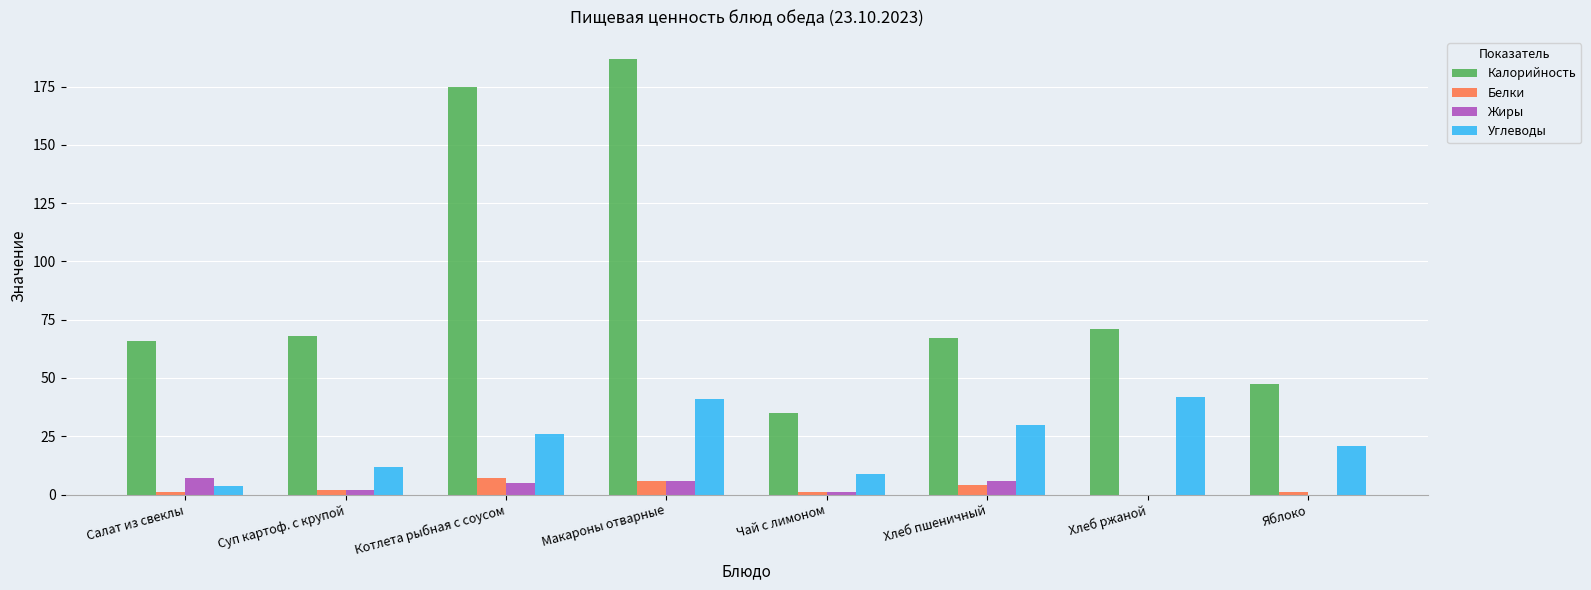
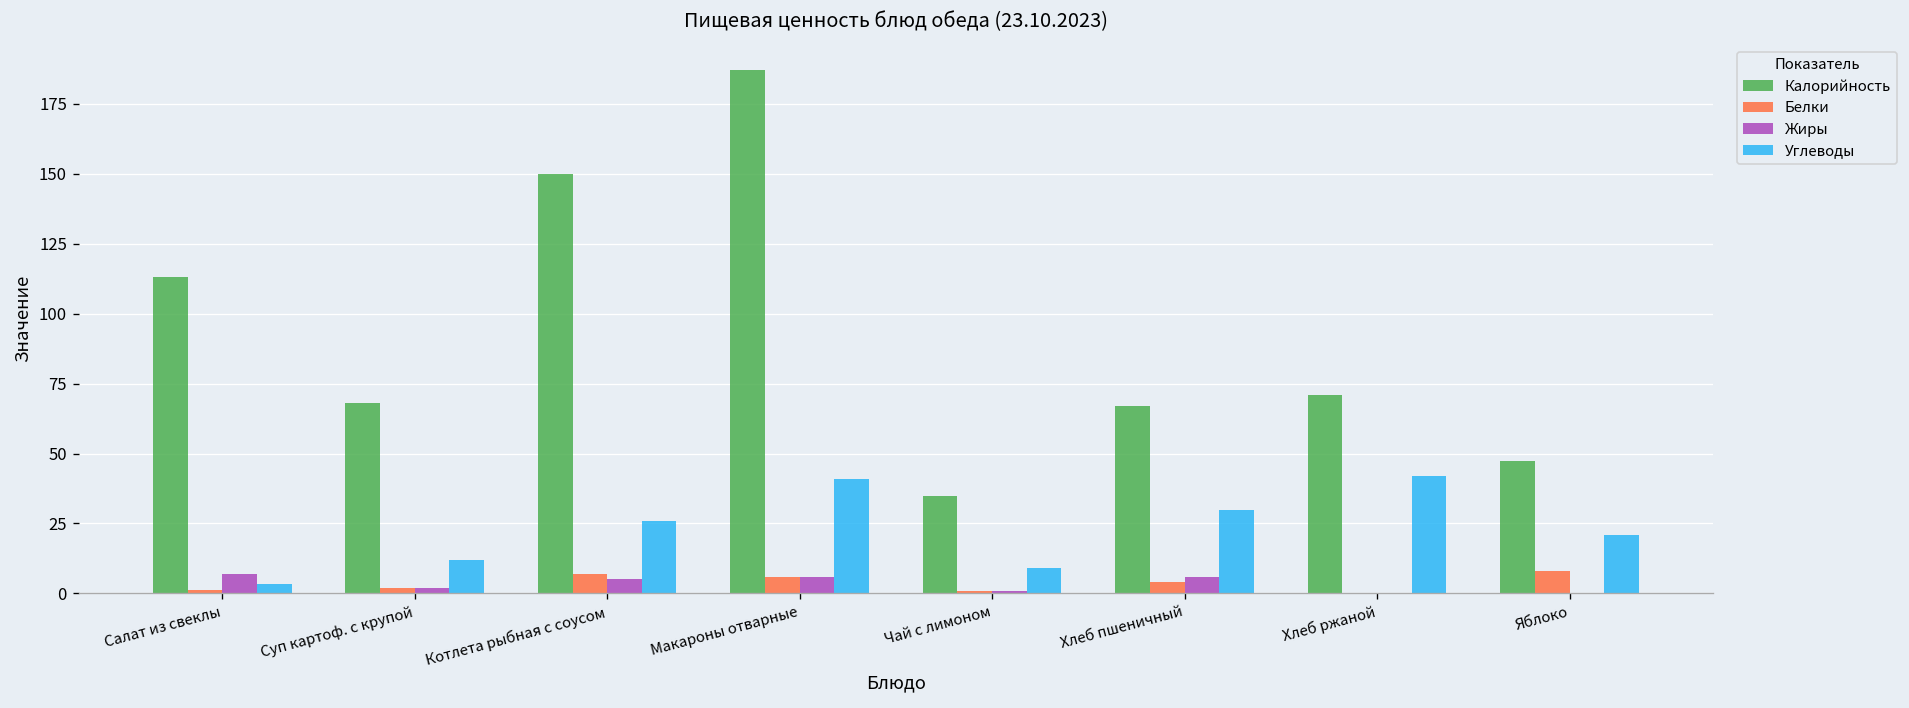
  {
    "Калорийность": {
-     "Салат из свеклы": 66,
+     "Салат из свеклы": 113,
      "Суп картоф. с крупой": 68,
-     "Котлета рыбная с соусом": 175,
+     "Котлета рыбная с соусом": 150,
      "Макароны отварные": 187,
      "Чай с лимоном": 35,
      "Хлеб пшеничный": 67,
      "Хлеб ржаной": 71,
      "Яблоко": 48
    },
    "Белки": {
      "Салат из свеклы": 1,
      "Суп картоф. с крупой": 2,
      "Котлета рыбная с соусом": 7,
      "Макароны отварные": 6,
      "Хлеб пшеничный": 4,
      "Хлеб ржаной": 0,
-     "Яблоко": 1
+     "Яблоко": 8
    },
    "Жиры": {
      "Салат из свеклы": 7,
      "Суп картоф. с крупой": 2,
      "Котлета рыбная с соусом": 5,
      "Макароны отварные": 6,
      "Хлеб пшеничный": 6,
      "Хлеб ржаной": 0,
      "Яблоко": 0
    },
    "Углеводы": {
      "Салат из свеклы": 3,
      "Суп картоф. с крупой": 12,
      "Котлета рыбная с соусом": 26,
      "Макароны отварные": 41,
      "Чай с лимоном": 9,
      "Хлеб пшеничный": 30,
      "Хлеб ржаной": 42,
      "Яблоко": 21
    }
  }
